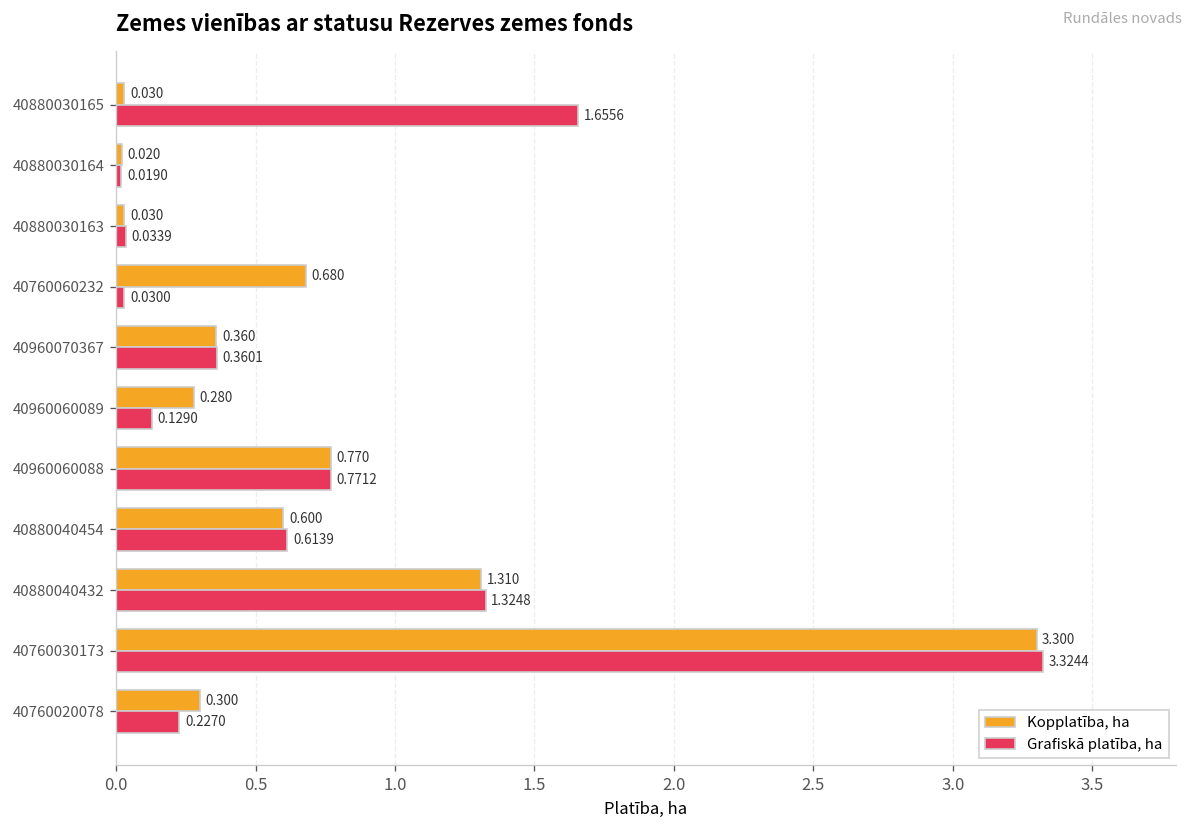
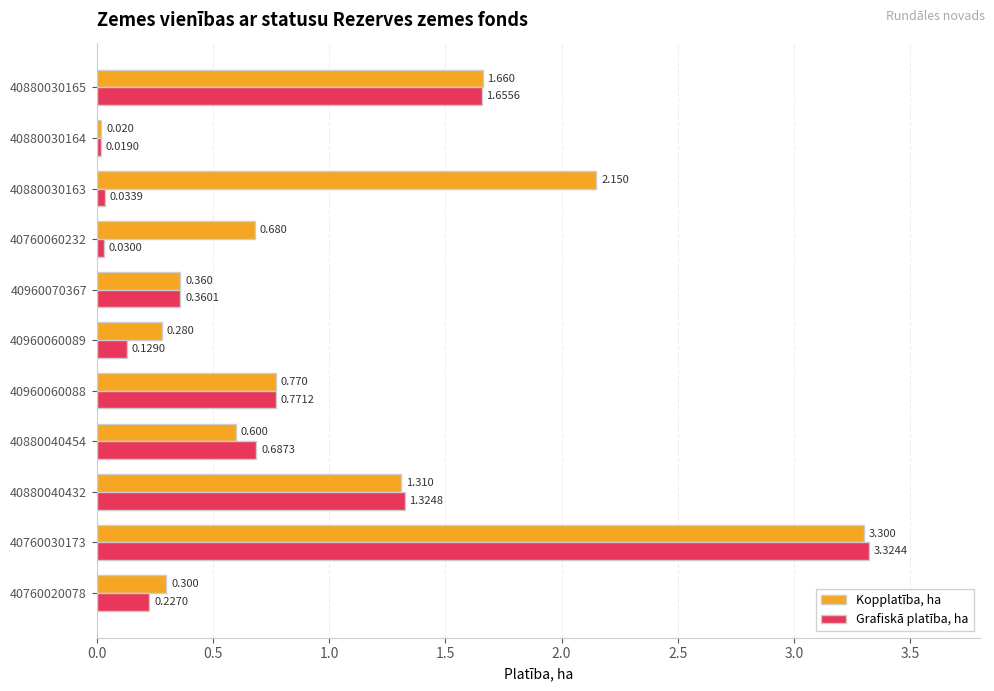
  {
    "Kopplatība, ha": {
-     "40880030165": 0.030,
+     "40880030165": 1.660,
      "40880030164": 0.020,
-     "40880030163": 0.030,
+     "40880030163": 2.150,
      "40760060232": 0.680,
      "40960070367": 0.360,
      "40960060089": 0.280,
      "40960060088": 0.770,
      "40880040454": 0.600,
      "40880040432": 1.310,
      "40760030173": 3.300,
      "40760020078": 0.300
    },
    "Grafiskā platība, ha": {
      "40880030165": 1.6556,
      "40880030164": 0.0190,
      "40880030163": 0.0339,
      "40760060232": 0.0300,
      "40960070367": 0.3601,
      "40960060089": 0.1290,
      "40960060088": 0.7712,
-     "40880040454": 0.6139,
+     "40880040454": 0.6873,
      "40880040432": 1.3248,
      "40760030173": 3.3244,
      "40760020078": 0.2270
    }
  }
